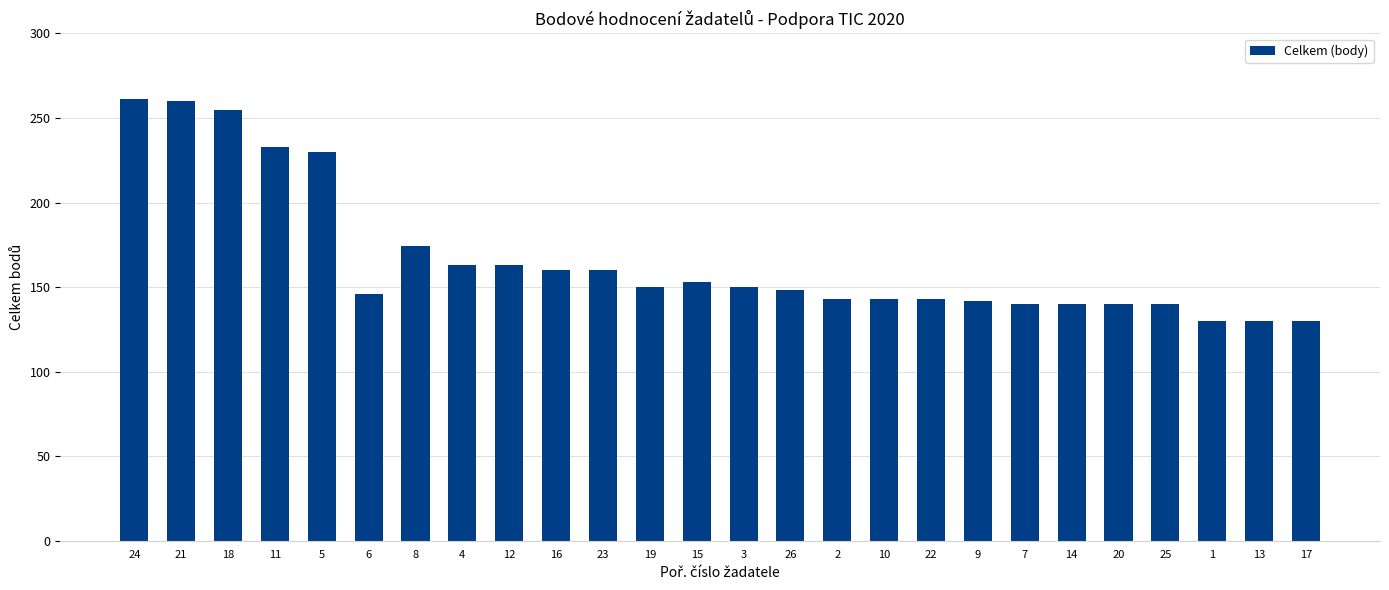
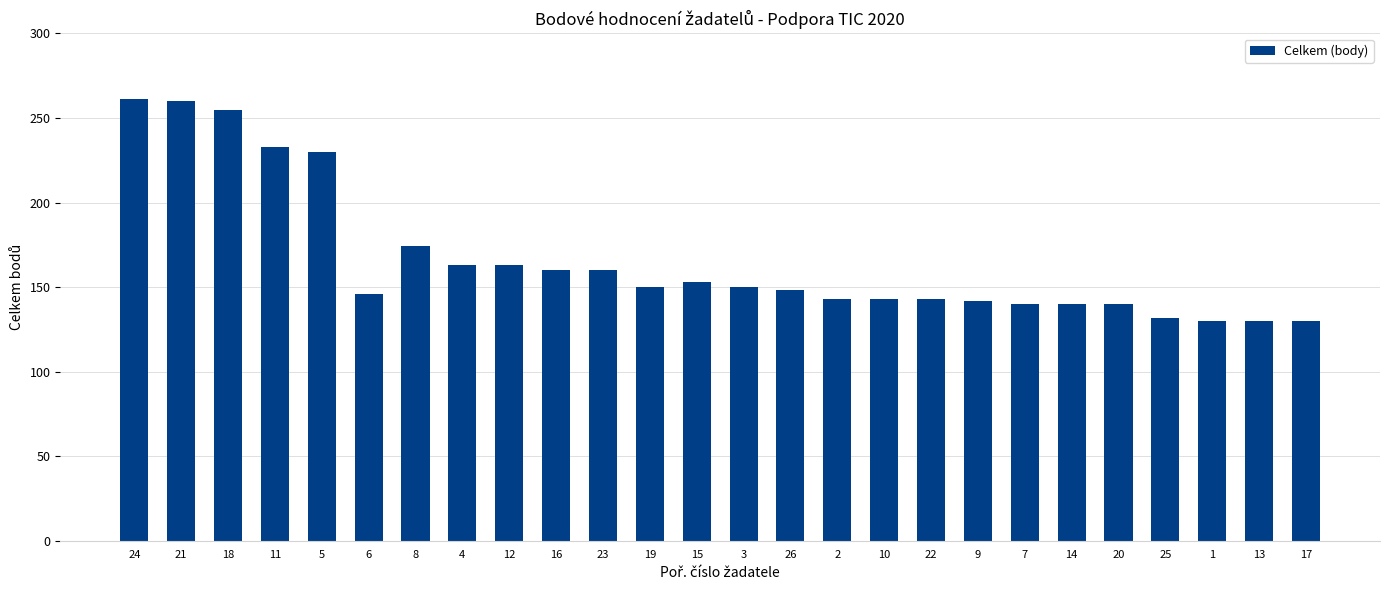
  {
    "24": 261,
    "21": 260,
    "18": 255,
    "11": 233,
    "5": 230,
    "6": 146,
    "8": 174,
    "4": 163,
    "12": 163,
    "16": 160,
    "23": 160,
    "19": 150,
    "15": 153,
    "3": 150,
    "26": 148,
    "2": 143,
    "10": 143,
    "22": 143,
    "9": 142,
    "7": 140,
    "14": 140,
    "20": 140,
-   "25": 140,
+   "25": 132,
    "1": 130,
    "13": 130,
    "17": 130
  }
